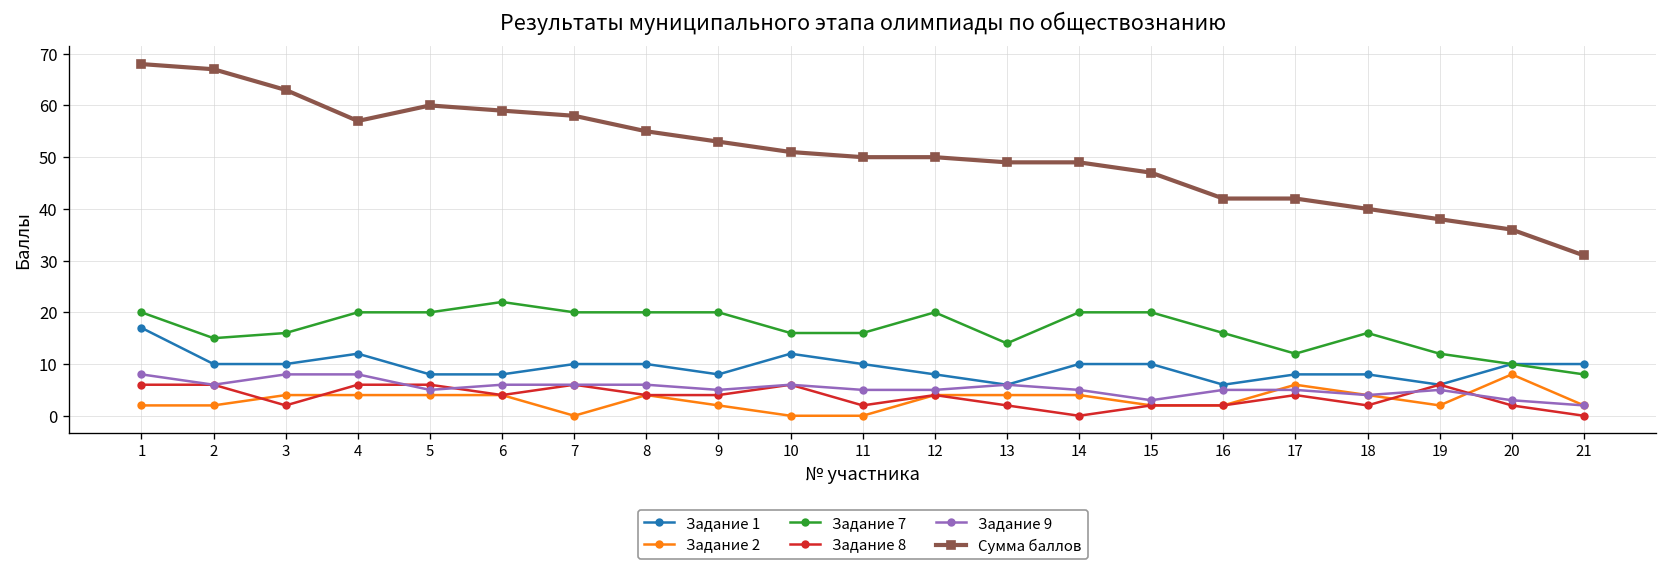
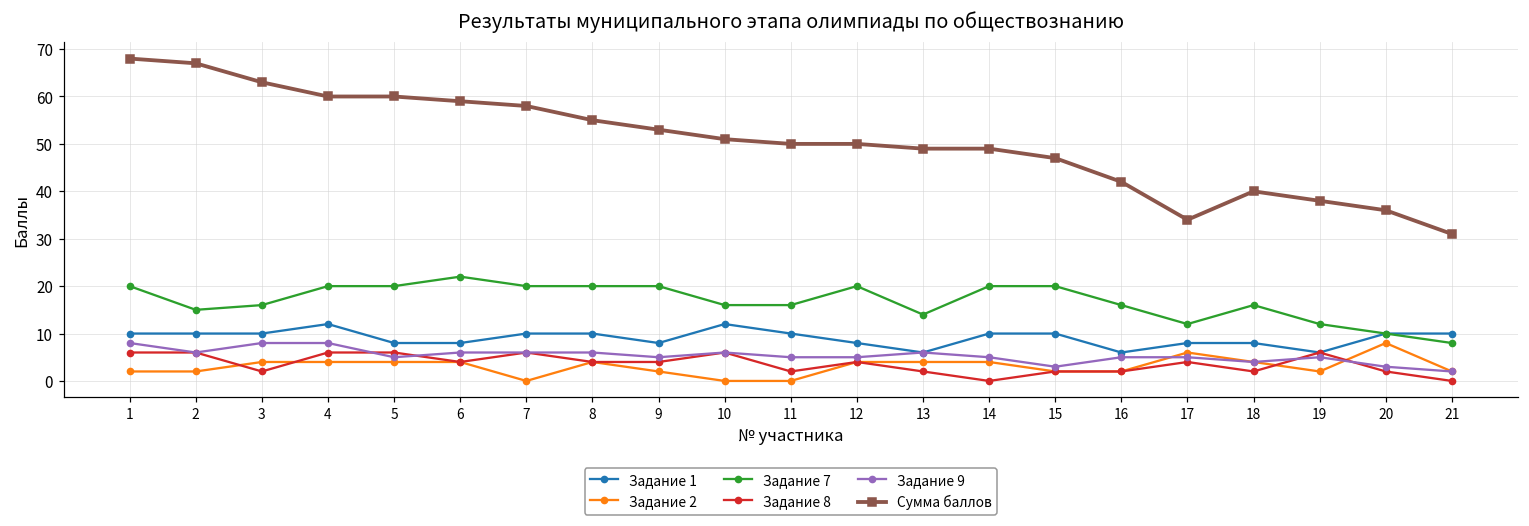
  {
    "Задание 1": {
-     "1": 17,
+     "1": 10,
      "2": 10,
      "3": 10,
      "4": 12,
      "5": 8,
      "6": 8,
      "7": 10,
      "8": 10,
      "9": 8,
      "10": 12,
      "11": 10,
      "12": 8,
      "14": 10,
      "15": 10,
      "16": 6,
      "17": 8,
      "18": 8,
      "21": 10
    },
    "Задание 2": {
      "1": 2,
      "2": 2,
      "3": 4,
      "4": 4,
      "5": 4,
      "7": 0,
      "9": 2,
      "10": 0,
      "11": 0,
      "13": 4,
      "14": 4,
      "17": 6,
      "19": 2,
      "20": 8
    },
    "Задание 7": {
      "1": 20,
      "2": 15,
      "3": 16,
      "4": 20,
      "5": 20,
      "6": 22,
      "7": 20,
      "8": 20,
      "9": 20,
      "10": 16,
      "11": 16,
      "12": 20,
      "13": 14,
      "14": 20,
      "15": 20,
      "16": 16,
      "17": 12,
      "18": 16,
      "19": 12,
      "21": 8
    },
    "Задание 8": {
      "1": 6,
      "3": 2,
      "4": 6,
      "5": 6,
      "9": 4,
      "11": 2,
      "13": 2,
      "14": 0,
      "17": 4,
      "18": 2,
      "20": 2,
      "21": 0
    },
    "Задание 9": {
      "1": 8,
      "3": 8,
      "4": 8,
      "5": 5,
      "6": 6,
      "8": 6,
      "9": 5,
      "11": 5,
      "12": 5,
      "14": 5,
      "15": 3,
      "16": 5,
      "17": 5,
      "19": 5,
      "20": 3
    },
    "Сумма баллов": {
      "1": 68,
      "2": 67,
      "3": 63,
-     "4": 57,
+     "4": 60,
      "5": 60,
      "6": 59,
      "7": 58,
      "8": 55,
      "9": 53,
      "10": 51,
      "11": 50,
      "12": 50,
      "13": 49,
      "14": 49,
      "15": 47,
      "16": 42,
-     "17": 42,
+     "17": 34,
      "18": 40,
      "19": 38,
      "20": 36,
      "21": 31
    }
  }
